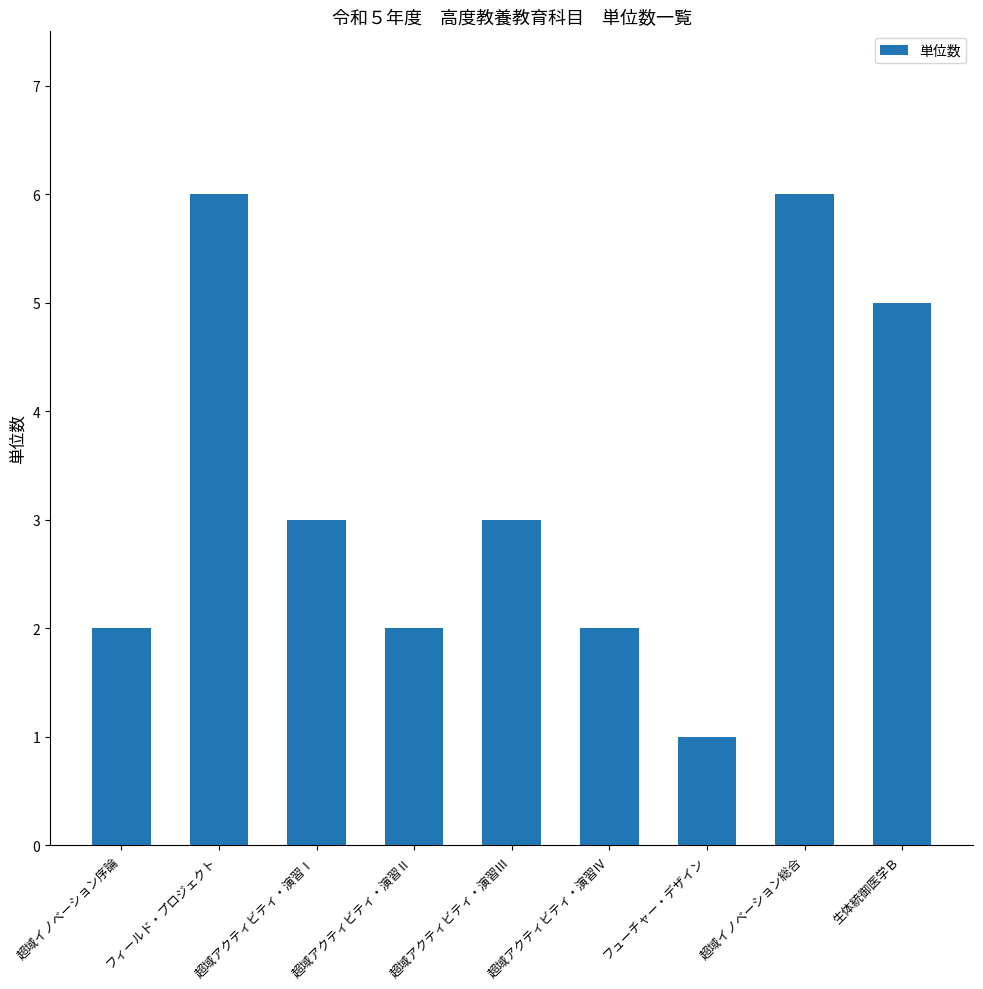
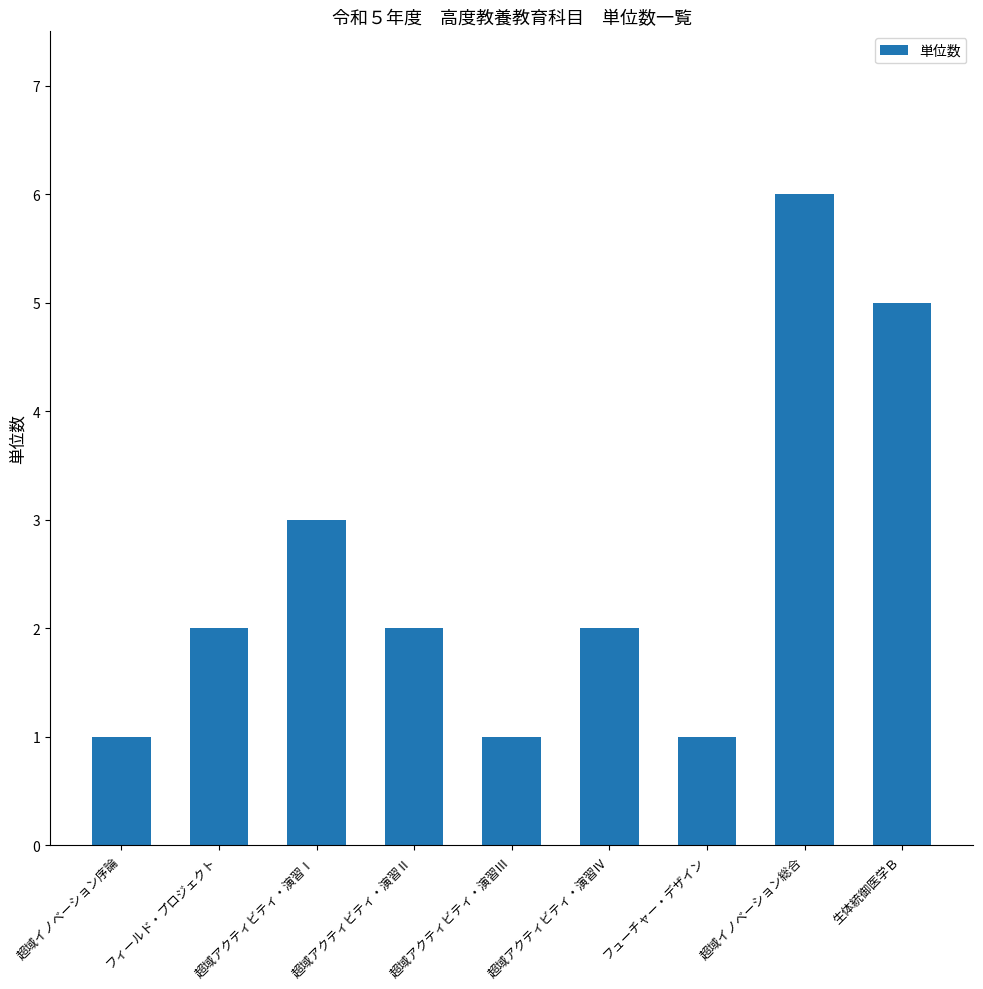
  {
-   "超域イノベーション序論": 2,
-   "フィールド・プロジェクト": 6,
+   "超域イノベーション序論": 1,
+   "フィールド・プロジェクト": 2,
    "超域アクティビティ・演習Ⅰ": 3,
    "超域アクティビティ・演習Ⅱ": 2,
-   "超域アクティビティ・演習Ⅲ": 3,
+   "超域アクティビティ・演習Ⅲ": 1,
    "超域アクティビティ・演習Ⅳ": 2,
    "フューチャー・デザイン": 1,
    "超域イノベーション総合": 6,
    "生体統御医学Ｂ": 5
  }
